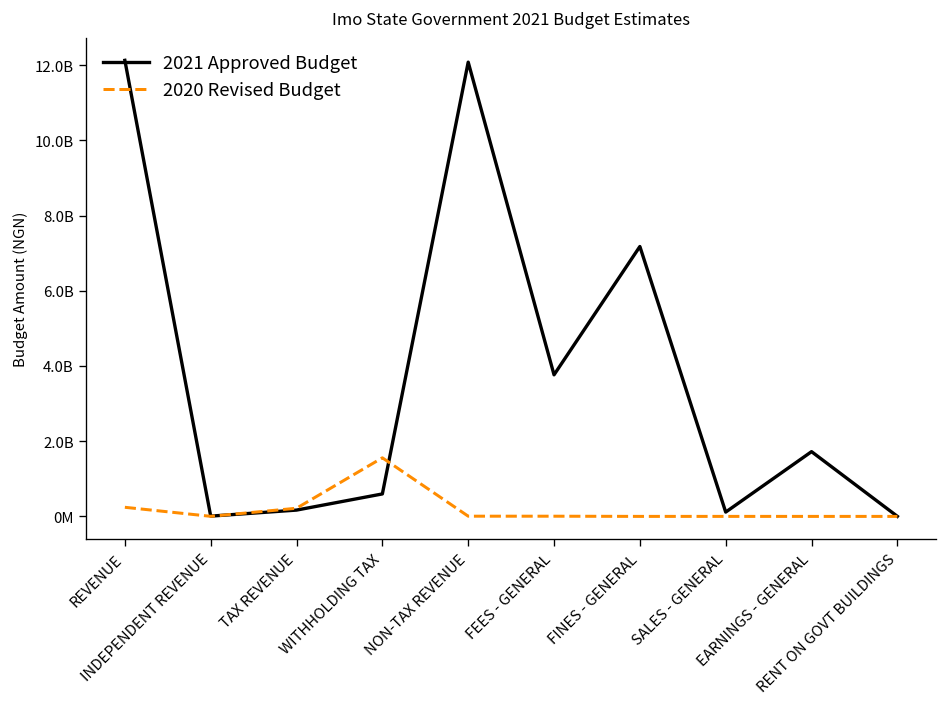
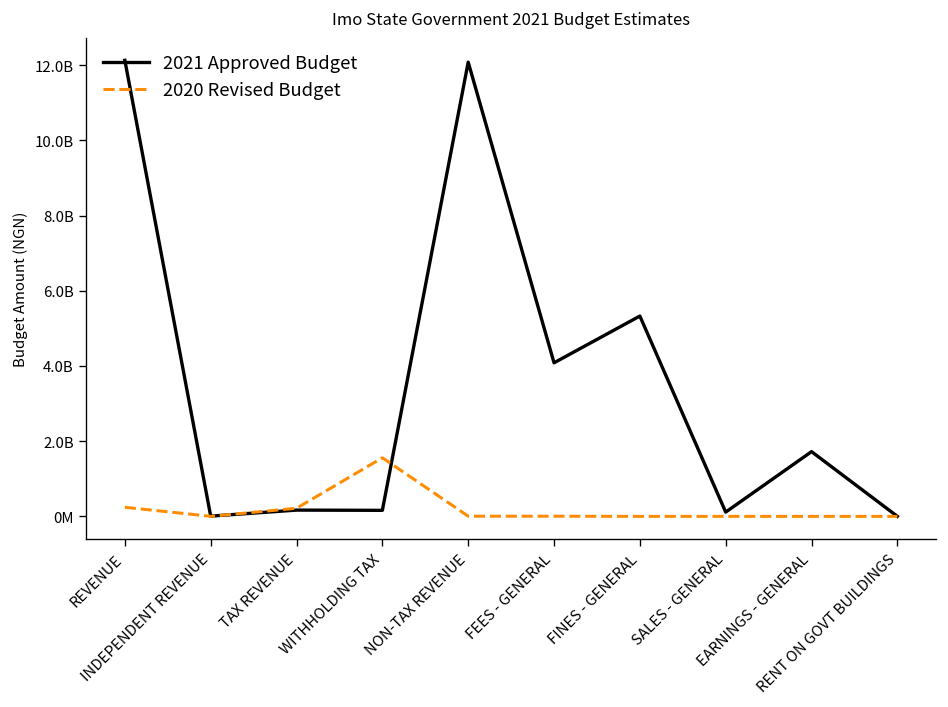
  {
    "2021 Approved Budget": {
      "REVENUE": 12100000000,
-     "WITHHOLDING TAX": 600000000,
+     "WITHHOLDING TAX": 200000000,
      "NON-TAX REVENUE": 12100000000,
-     "FEES - GENERAL": 3800000000,
-     "FINES - GENERAL": 7200000000,
+     "FEES - GENERAL": 4100000000,
+     "FINES - GENERAL": 5300000000,
      "SALES - GENERAL": 100000000,
      "EARNINGS - GENERAL": 1700000000
    },
    "2020 Revised Budget": {
      "REVENUE": 200000000,
      "WITHHOLDING TAX": 1600000000,
      "NON-TAX REVENUE": 0,
      "FEES - GENERAL": 0,
      "FINES - GENERAL": 0,
      "SALES - GENERAL": 0,
      "EARNINGS - GENERAL": 0
    }
  }
